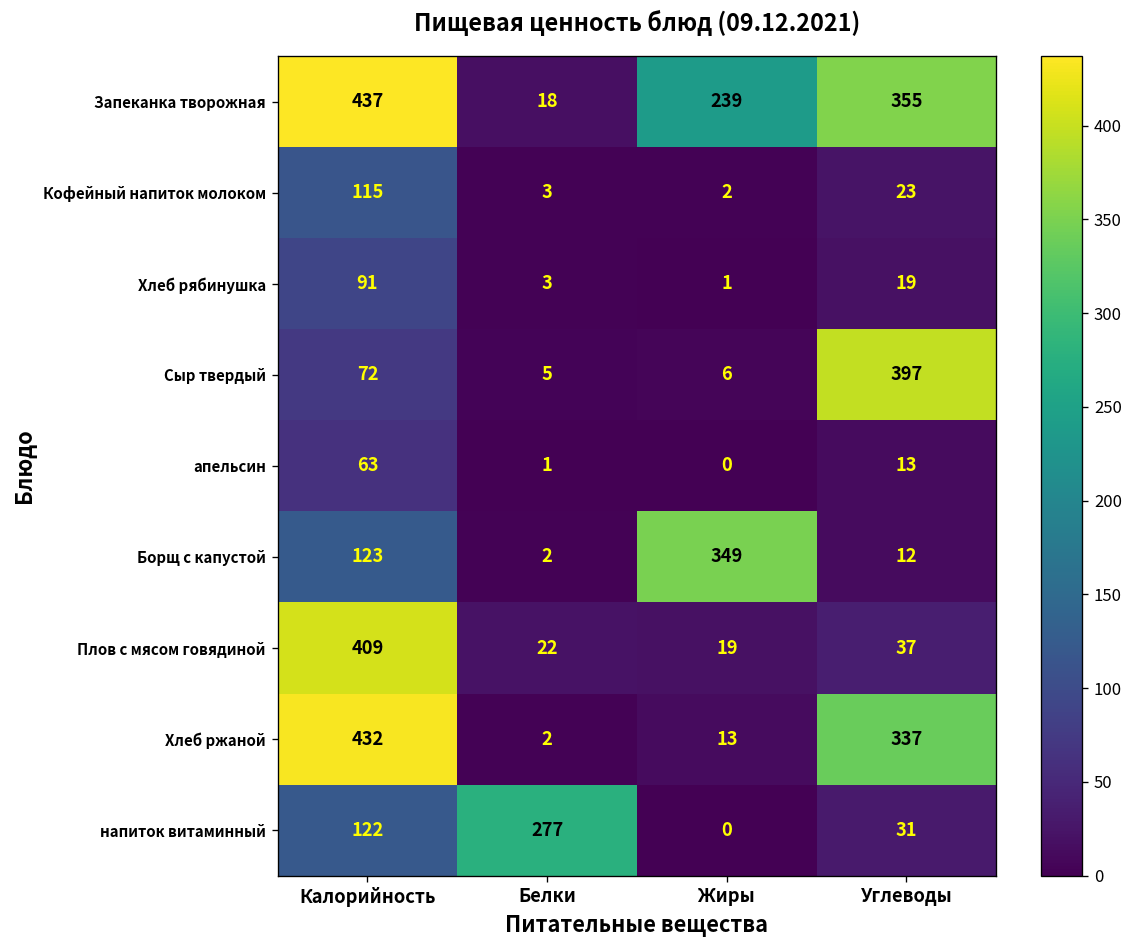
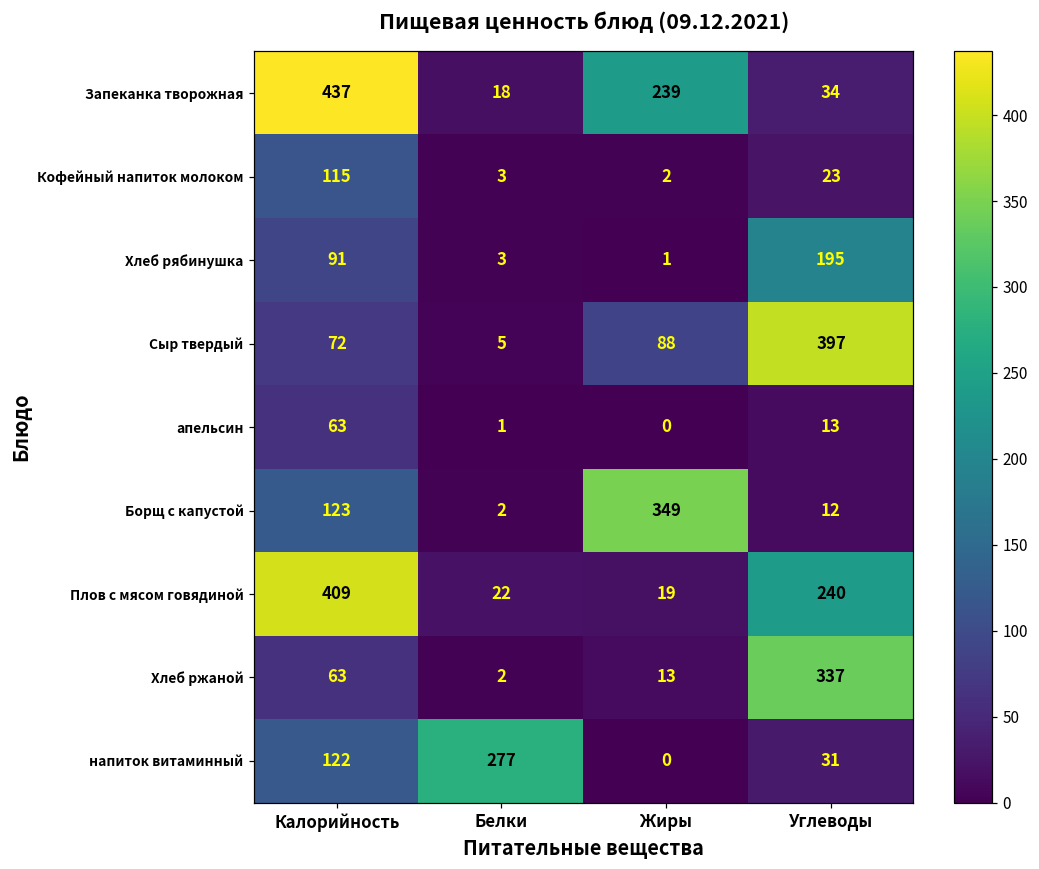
  {
    "Запеканка творожная": {
      "Калорийность": 437,
      "Белки": 18,
      "Жиры": 239,
-     "Углеводы": 355
+     "Углеводы": 34
    },
    "Кофейный напиток молоком": {
      "Калорийность": 115,
      "Белки": 3,
      "Жиры": 2,
      "Углеводы": 23
    },
    "Хлеб рябинушка": {
      "Калорийность": 91,
      "Белки": 3,
      "Жиры": 1,
-     "Углеводы": 19
+     "Углеводы": 195
    },
    "Сыр твердый": {
      "Калорийность": 72,
      "Белки": 5,
-     "Жиры": 6,
+     "Жиры": 88,
      "Углеводы": 397
    },
    "апельсин": {
      "Калорийность": 63,
      "Белки": 1,
      "Жиры": 0,
      "Углеводы": 13
    },
    "Борщ с капустой": {
      "Калорийность": 123,
      "Белки": 2,
      "Жиры": 349,
      "Углеводы": 12
    },
    "Плов с мясом говядиной": {
      "Калорийность": 409,
      "Белки": 22,
      "Жиры": 19,
-     "Углеводы": 37
+     "Углеводы": 240
    },
    "Хлеб ржаной": {
-     "Калорийность": 432,
+     "Калорийность": 63,
      "Белки": 2,
      "Жиры": 13,
      "Углеводы": 337
    },
    "напиток витаминный": {
      "Калорийность": 122,
      "Белки": 277,
      "Жиры": 0,
      "Углеводы": 31
    }
  }
